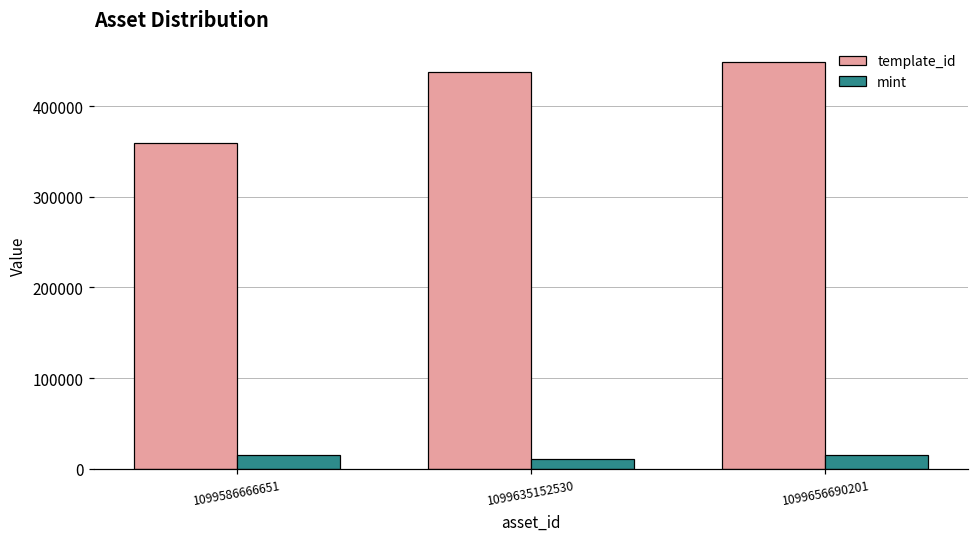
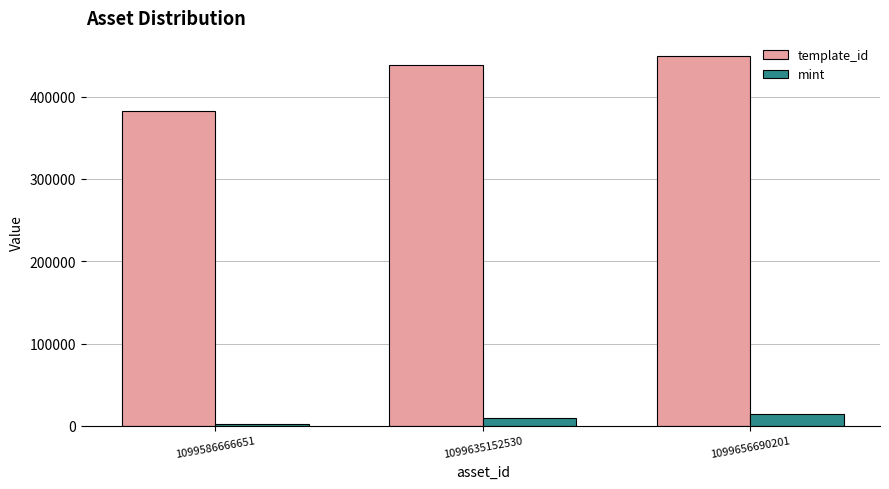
  {
    "template_id": {
-     "1099586666651": 360000,
+     "1099586666651": 380000,
      "1099635152530": 440000,
      "1099656690201": 450000
    },
    "mint": {
-     "1099586666651": 20000,
+     "1099586666651": 0,
      "1099635152530": 10000,
      "1099656690201": 10000
    }
  }
